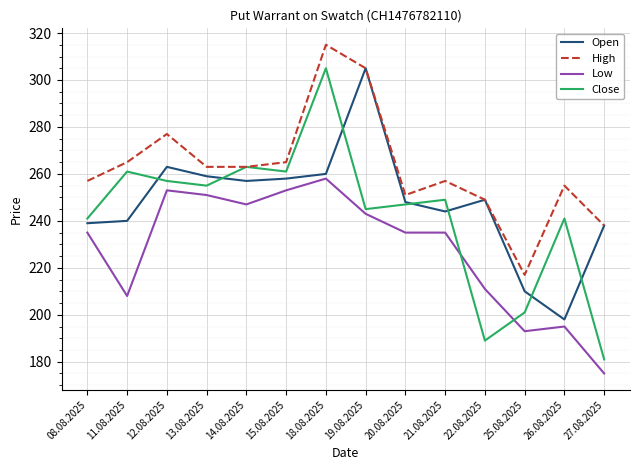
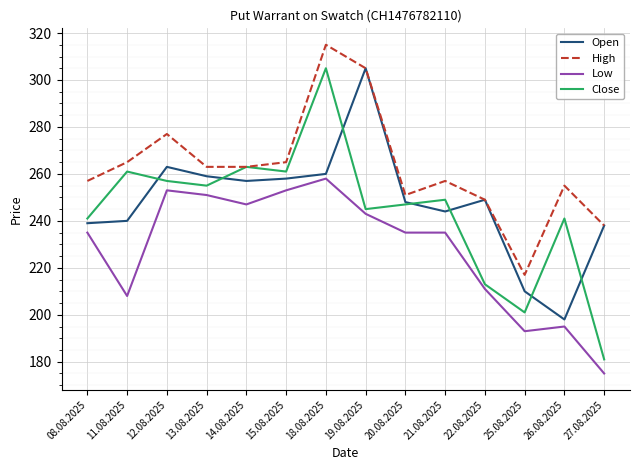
  {
    "Open": {
      "08.08.2025": 239,
      "11.08.2025": 240,
      "12.08.2025": 263,
      "13.08.2025": 259,
      "14.08.2025": 257,
      "15.08.2025": 258,
      "18.08.2025": 260,
      "21.08.2025": 244,
      "25.08.2025": 210,
      "26.08.2025": 198
    },
    "High": {
      "08.08.2025": 257,
      "11.08.2025": 265,
      "12.08.2025": 277,
      "13.08.2025": 263,
      "15.08.2025": 265,
      "18.08.2025": 315,
      "20.08.2025": 251,
      "21.08.2025": 257,
      "25.08.2025": 217,
      "26.08.2025": 255
    },
    "Low": {
      "08.08.2025": 235,
      "11.08.2025": 208,
      "12.08.2025": 253,
      "13.08.2025": 251,
      "14.08.2025": 247,
      "15.08.2025": 253,
      "18.08.2025": 258,
      "19.08.2025": 243,
      "20.08.2025": 235,
      "21.08.2025": 235,
      "22.08.2025": 211,
      "25.08.2025": 193,
      "26.08.2025": 195,
      "27.08.2025": 175
    },
    "Close": {
      "08.08.2025": 241,
      "11.08.2025": 261,
      "12.08.2025": 257,
      "13.08.2025": 255,
      "15.08.2025": 261,
      "18.08.2025": 305,
      "19.08.2025": 245,
      "21.08.2025": 249,
-     "22.08.2025": 189,
+     "22.08.2025": 213,
      "25.08.2025": 201,
      "26.08.2025": 241,
      "27.08.2025": 181
    }
  }
